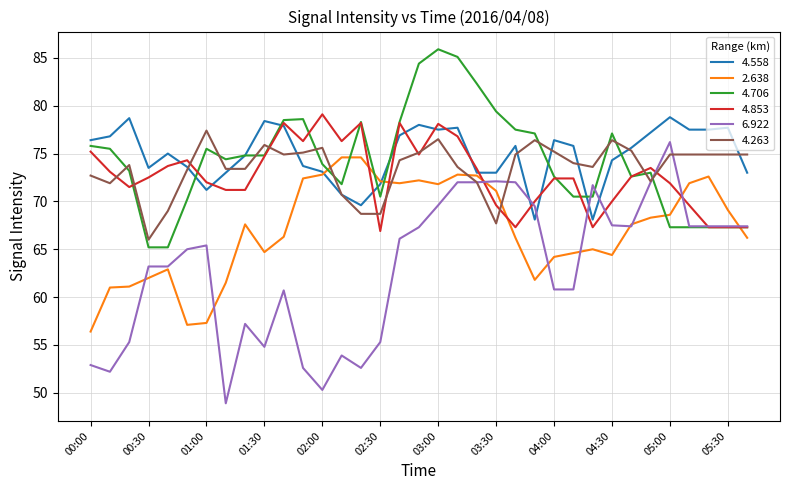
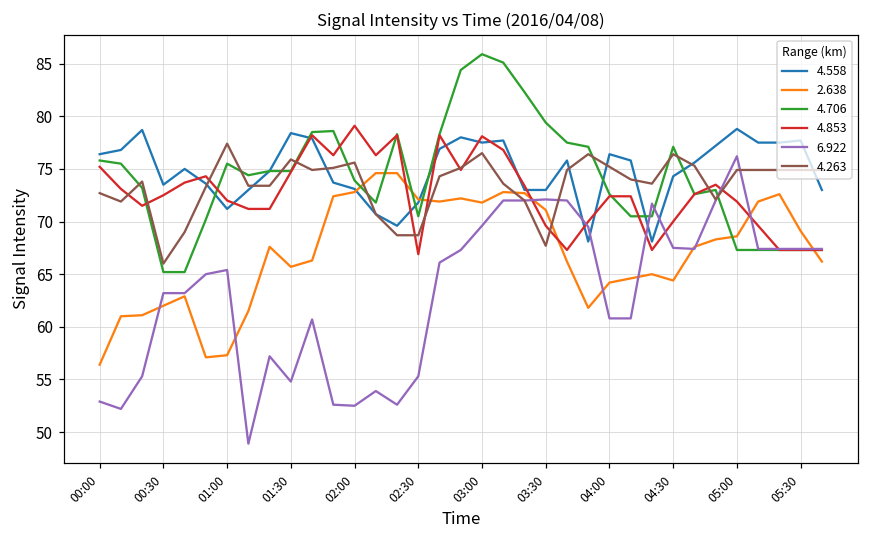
  {
    "4.558": {
      "00:00": 76,
      "00:30": 74,
      "01:00": 71,
      "01:30": 78,
      "02:00": 73,
      "02:30": 72,
      "03:00": 78,
      "03:30": 73,
      "04:00": 76,
      "04:30": 74,
      "05:00": 79
    },
    "2.638": {
      "00:00": 56,
      "00:30": 62,
      "01:00": 57,
-     "01:30": 65,
+     "01:30": 66,
      "02:00": 73,
      "02:30": 72,
      "03:00": 72,
      "03:30": 71,
      "04:00": 64,
      "04:30": 64,
      "05:00": 69,
      "05:30": 69
    },
    "4.706": {
      "00:00": 76,
      "00:30": 65,
      "01:00": 76,
      "02:00": 74,
      "02:30": 71,
      "03:00": 86,
      "03:30": 79,
      "04:30": 77,
      "05:00": 67
    },
    "4.853": {
      "00:00": 75,
      "00:30": 73,
      "01:00": 72,
      "02:00": 79,
      "02:30": 67,
      "03:00": 78,
      "03:30": 70,
      "04:30": 70,
      "05:00": 72
    },
    "6.922": {
      "00:00": 53,
      "00:30": 63,
      "01:00": 65,
      "01:30": 55,
-     "02:00": 50,
+     "02:00": 53,
      "02:30": 55,
      "03:00": 70,
      "03:30": 72,
      "04:00": 61,
      "04:30": 68,
      "05:00": 76
    },
    "4.263": {
      "00:00": 73,
      "00:30": 66,
      "01:00": 77,
      "01:30": 76,
      "02:00": 76,
      "02:30": 69,
      "03:00": 77,
      "03:30": 68,
      "04:00": 75,
      "04:30": 76,
      "05:00": 75,
      "05:30": 75
    }
  }
